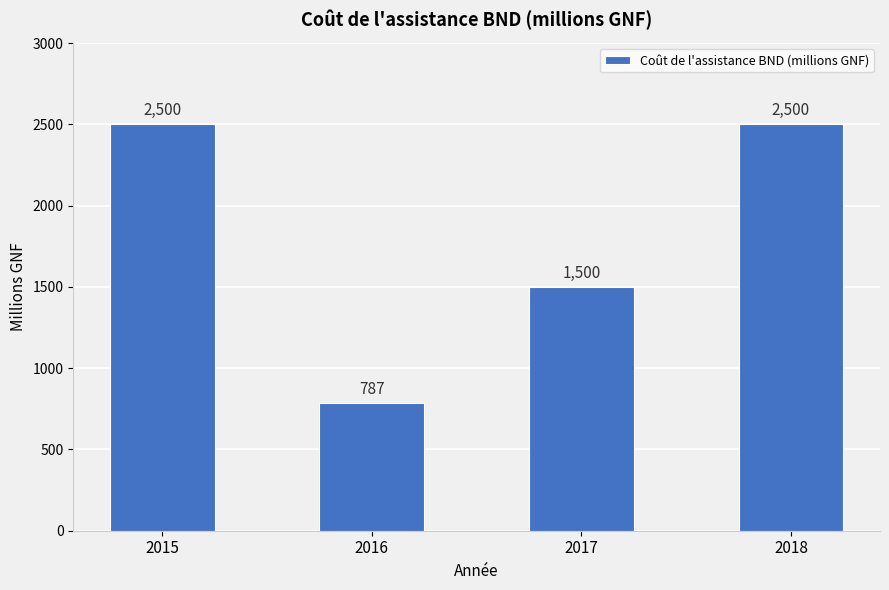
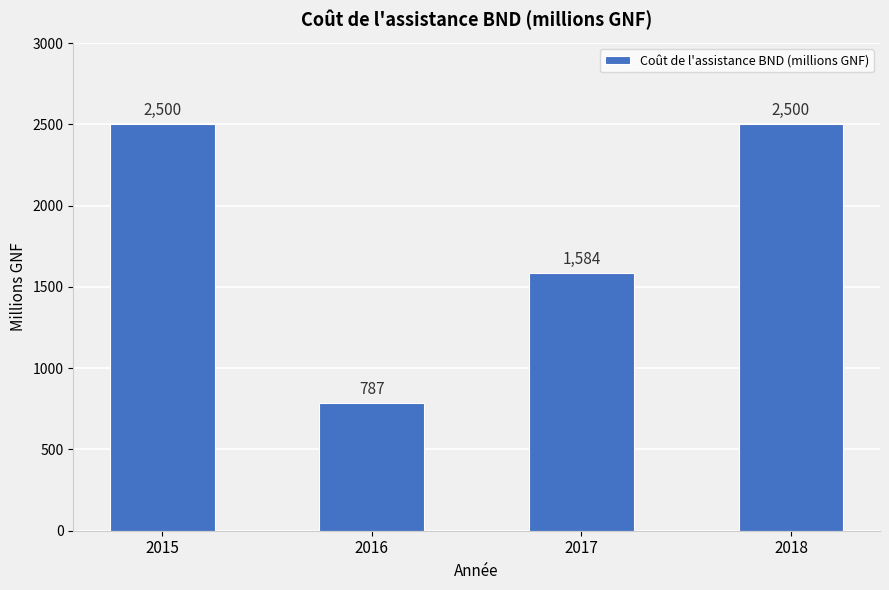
  {
    "2015": "2,500",
    "2016": "787",
-   "2017": "1,500",
+   "2017": "1,584",
    "2018": "2,500"
  }
